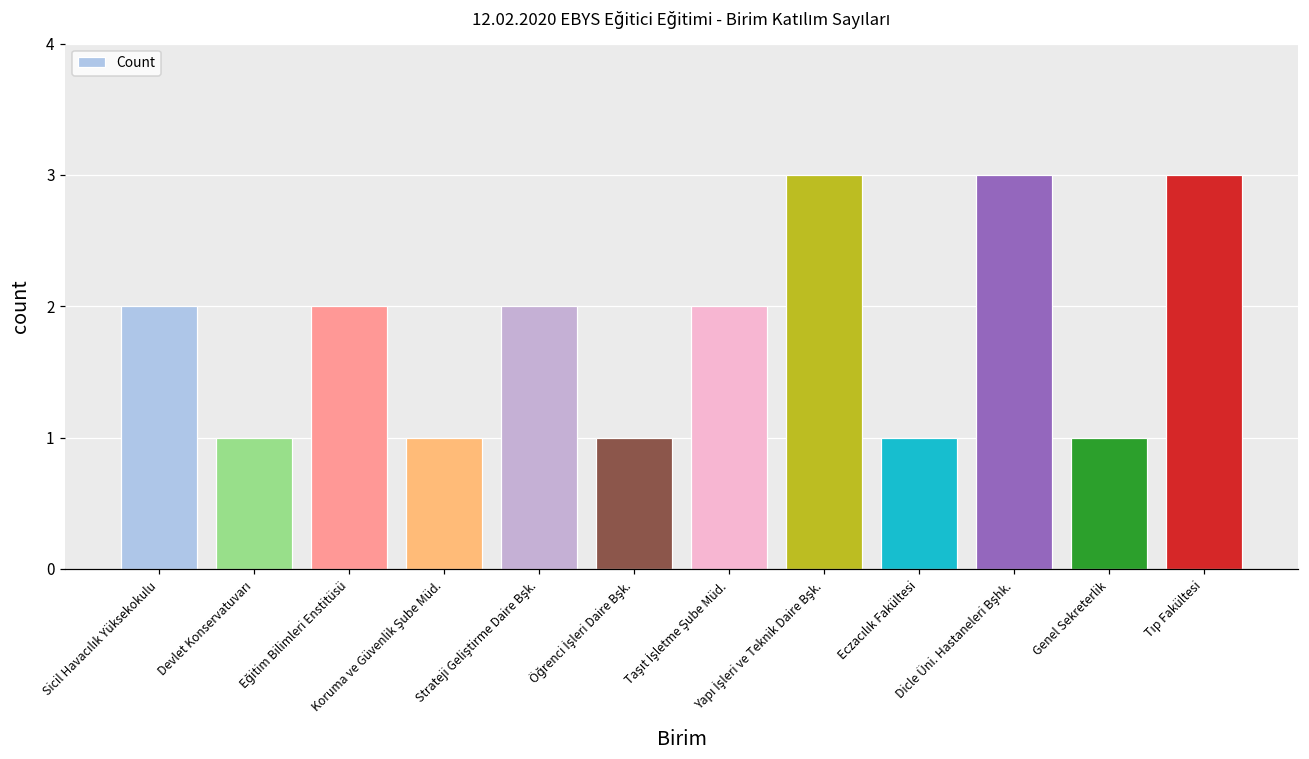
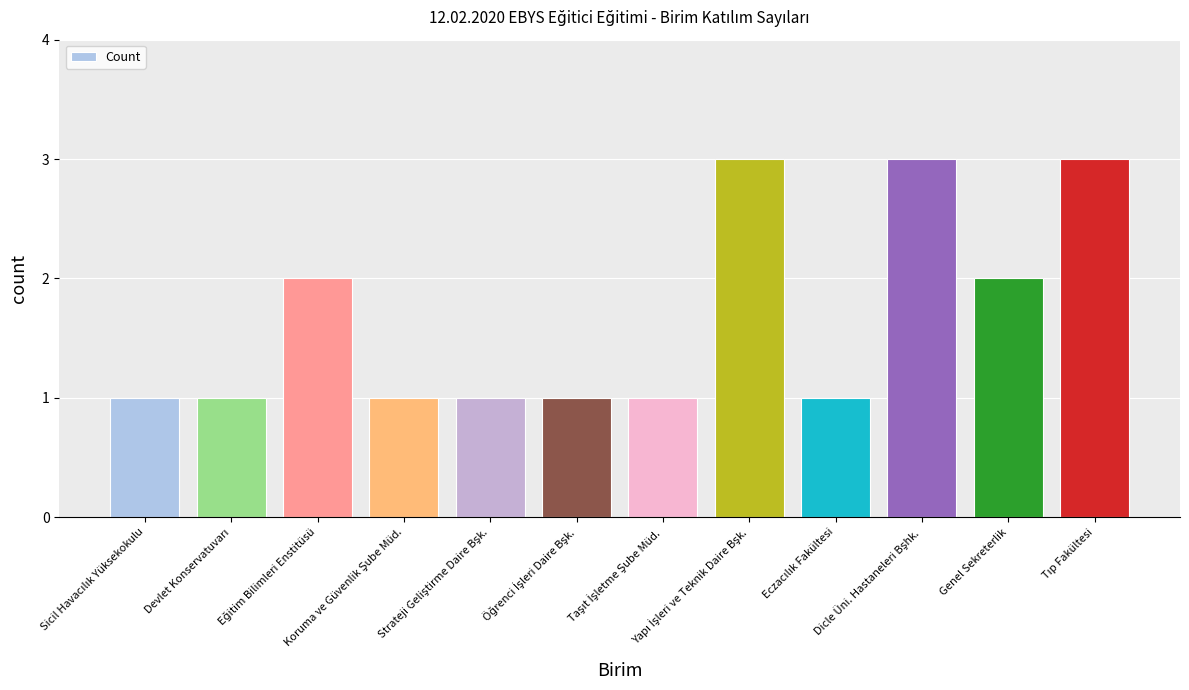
  {
-   "Sicil Havacılık Yüksekokulu": 2,
+   "Sicil Havacılık Yüksekokulu": 1,
    "Devlet Konservatuvarı": 1,
    "Eğitim Bilimleri Enstitüsü": 2,
    "Koruma ve Güvenlik Şube Müd.": 1,
-   "Strateji Geliştirme Daire Bşk.": 2,
+   "Strateji Geliştirme Daire Bşk.": 1,
    "Öğrenci İşleri Daire Bşk.": 1,
-   "Taşıt İşletme Şube Müd.": 2,
+   "Taşıt İşletme Şube Müd.": 1,
    "Yapı İşleri ve Teknik Daire Bşk.": 3,
    "Eczacılık Fakültesi": 1,
    "Dicle Üni. Hastaneleri Bşhk.": 3,
-   "Genel Sekreterlik": 1,
+   "Genel Sekreterlik": 2,
    "Tıp Fakültesi": 3
  }
